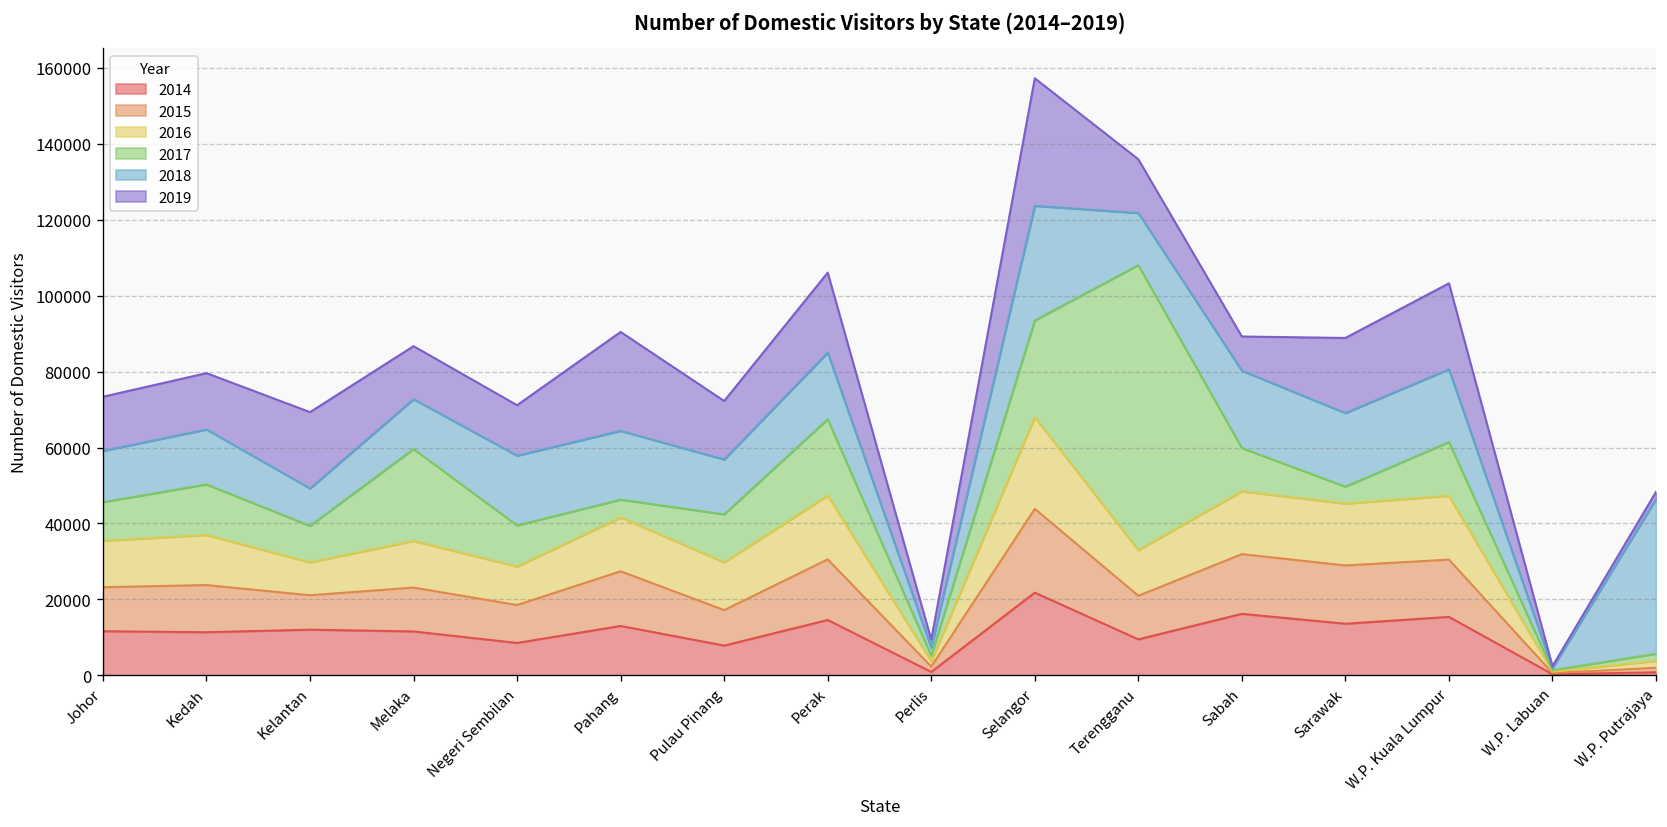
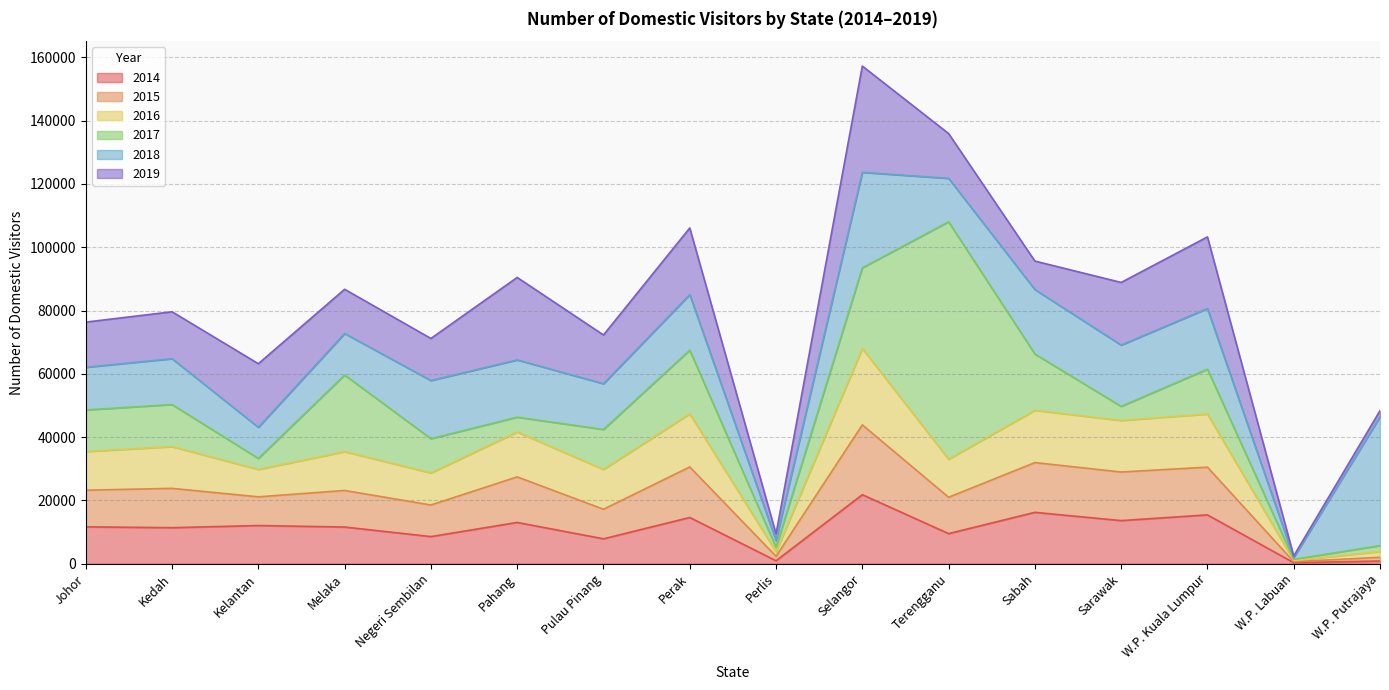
  {
    "2017": {
-     "Johor": 10000,
+     "Johor": 13000,
      "Kedah": 13000,
-     "Kelantan": 10000,
+     "Kelantan": 3000,
      "Melaka": 24000,
      "Negeri Sembilan": 11000,
      "Pahang": 5000,
      "Pulau Pinang": 13000,
      "Perak": 20000,
      "Perlis": 1000,
      "Selangor": 25000,
      "Terengganu": 75000,
-     "Sabah": 11000,
+     "Sabah": 18000,
      "Sarawak": 4000,
      "W.P. Kuala Lumpur": 14000,
      "W.P. Putrajaya": 2000
    },
    "2018": {
      "Johor": 13000,
      "Kedah": 14000,
      "Kelantan": 10000,
      "Melaka": 13000,
      "Negeri Sembilan": 18000,
      "Pahang": 18000,
      "Pulau Pinang": 14000,
      "Perak": 18000,
      "Perlis": 2000,
      "Selangor": 30000,
      "Terengganu": 14000,
      "Sabah": 20000,
      "Sarawak": 19000,
      "W.P. Kuala Lumpur": 19000,
      "W.P. Putrajaya": 41000
    },
    "2019": {
      "Johor": 14000,
      "Kedah": 15000,
      "Kelantan": 20000,
      "Melaka": 14000,
      "Negeri Sembilan": 13000,
      "Pahang": 26000,
      "Pulau Pinang": 15000,
      "Perak": 21000,
      "Perlis": 2000,
      "Selangor": 34000,
      "Terengganu": 14000,
      "Sabah": 9000,
      "Sarawak": 20000,
      "W.P. Kuala Lumpur": 23000,
      "W.P. Putrajaya": 2000
    }
  }
